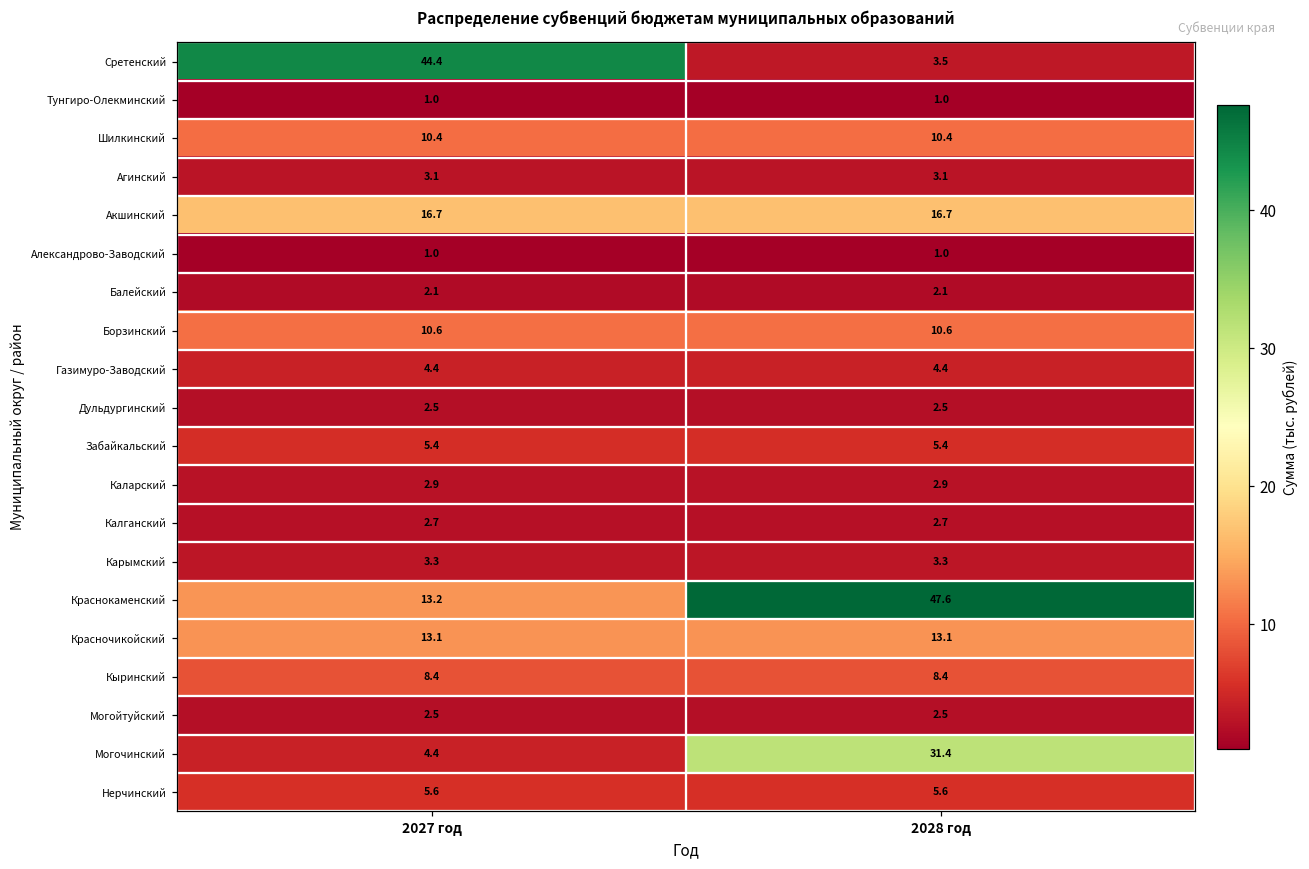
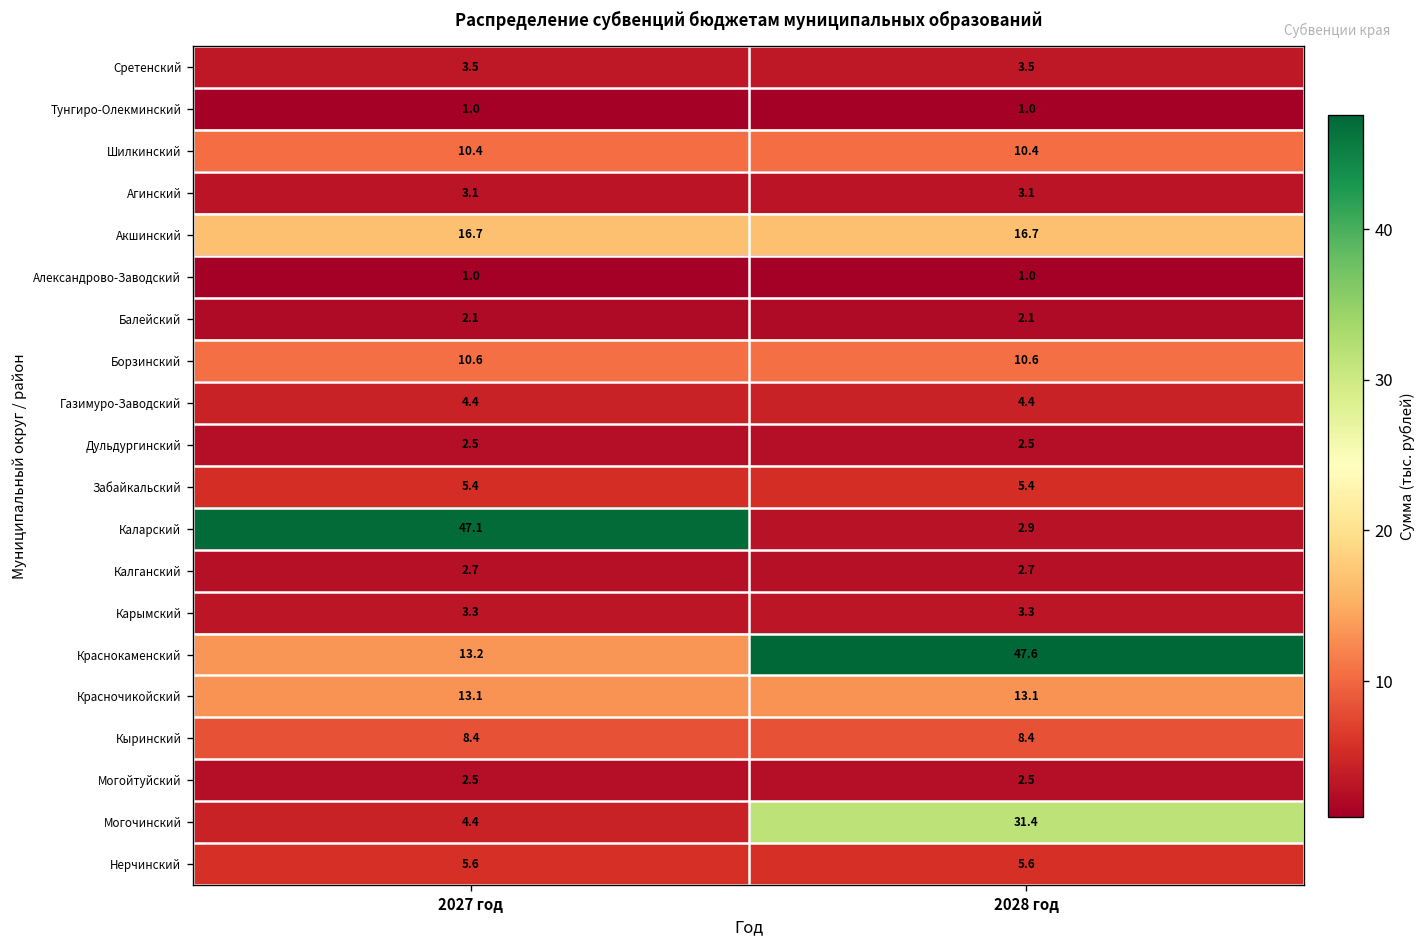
  {
    "Сретенский": {
-     "2027 год": 44.4,
+     "2027 год": 3.5,
      "2028 год": 3.5
    },
    "Тунгиро-Олекминский": {
      "2027 год": 1.0,
      "2028 год": 1.0
    },
    "Шилкинский": {
      "2027 год": 10.4,
      "2028 год": 10.4
    },
    "Агинский": {
      "2027 год": 3.1,
      "2028 год": 3.1
    },
    "Акшинский": {
      "2027 год": 16.7,
      "2028 год": 16.7
    },
    "Александрово-Заводский": {
      "2027 год": 1.0,
      "2028 год": 1.0
    },
    "Балейский": {
      "2027 год": 2.1,
      "2028 год": 2.1
    },
    "Борзинский": {
      "2027 год": 10.6,
      "2028 год": 10.6
    },
    "Газимуро-Заводский": {
      "2027 год": 4.4,
      "2028 год": 4.4
    },
    "Дульдургинский": {
      "2027 год": 2.5,
      "2028 год": 2.5
    },
    "Забайкальский": {
      "2027 год": 5.4,
      "2028 год": 5.4
    },
    "Каларский": {
-     "2027 год": 2.9,
+     "2027 год": 47.1,
      "2028 год": 2.9
    },
    "Калганский": {
      "2027 год": 2.7,
      "2028 год": 2.7
    },
    "Карымский": {
      "2027 год": 3.3,
      "2028 год": 3.3
    },
    "Краснокаменский": {
      "2027 год": 13.2,
      "2028 год": 47.6
    },
    "Красночикойский": {
      "2027 год": 13.1,
      "2028 год": 13.1
    },
    "Кыринский": {
      "2027 год": 8.4,
      "2028 год": 8.4
    },
    "Могойтуйский": {
      "2027 год": 2.5,
      "2028 год": 2.5
    },
    "Могочинский": {
      "2027 год": 4.4,
      "2028 год": 31.4
    },
    "Нерчинский": {
      "2027 год": 5.6,
      "2028 год": 5.6
    }
  }
